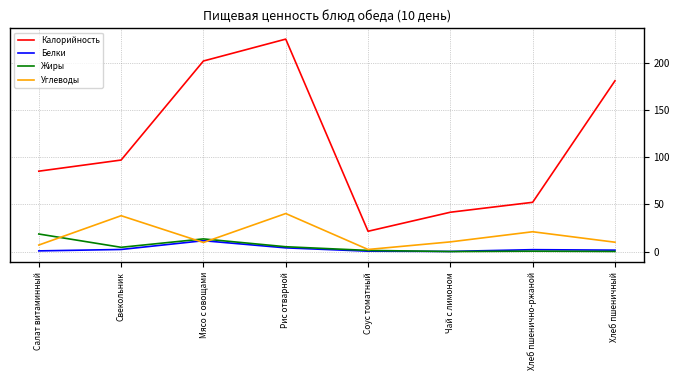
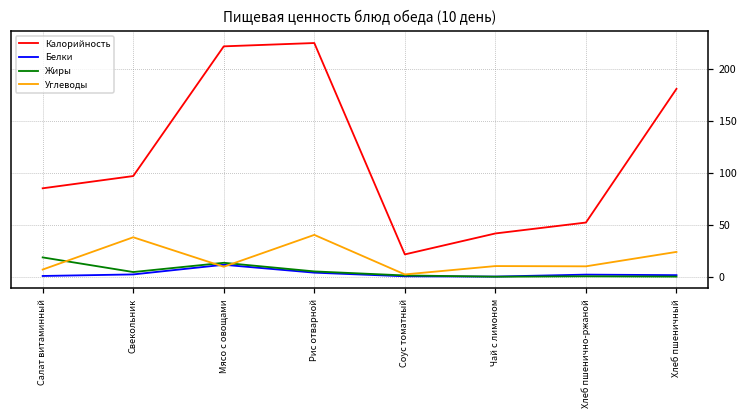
  {
    "Калорийность": {
      "Салат витаминный": 90,
      "Свекольник": 100,
-     "Мясо с овощами": 200,
+     "Мясо с овощами": 220,
      "Рис отварной": 230,
      "Соус томатный": 20,
      "Чай с лимоном": 40,
      "Хлеб пшенично-ржаной": 50,
      "Хлеб пшеничный": 180
    },
    "Белки": {
      "Салат витаминный": 0
    },
    "Жиры": {
      "Салат витаминный": 20
    },
    "Углеводы": {
      "Салат витаминный": 10,
      "Свекольник": 40,
      "Рис отварной": 40,
      "Чай с лимоном": 10,
-     "Хлеб пшенично-ржаной": 20,
-     "Хлеб пшеничный": 10
+     "Хлеб пшенично-ржаной": 10,
+     "Хлеб пшеничный": 20
    }
  }
